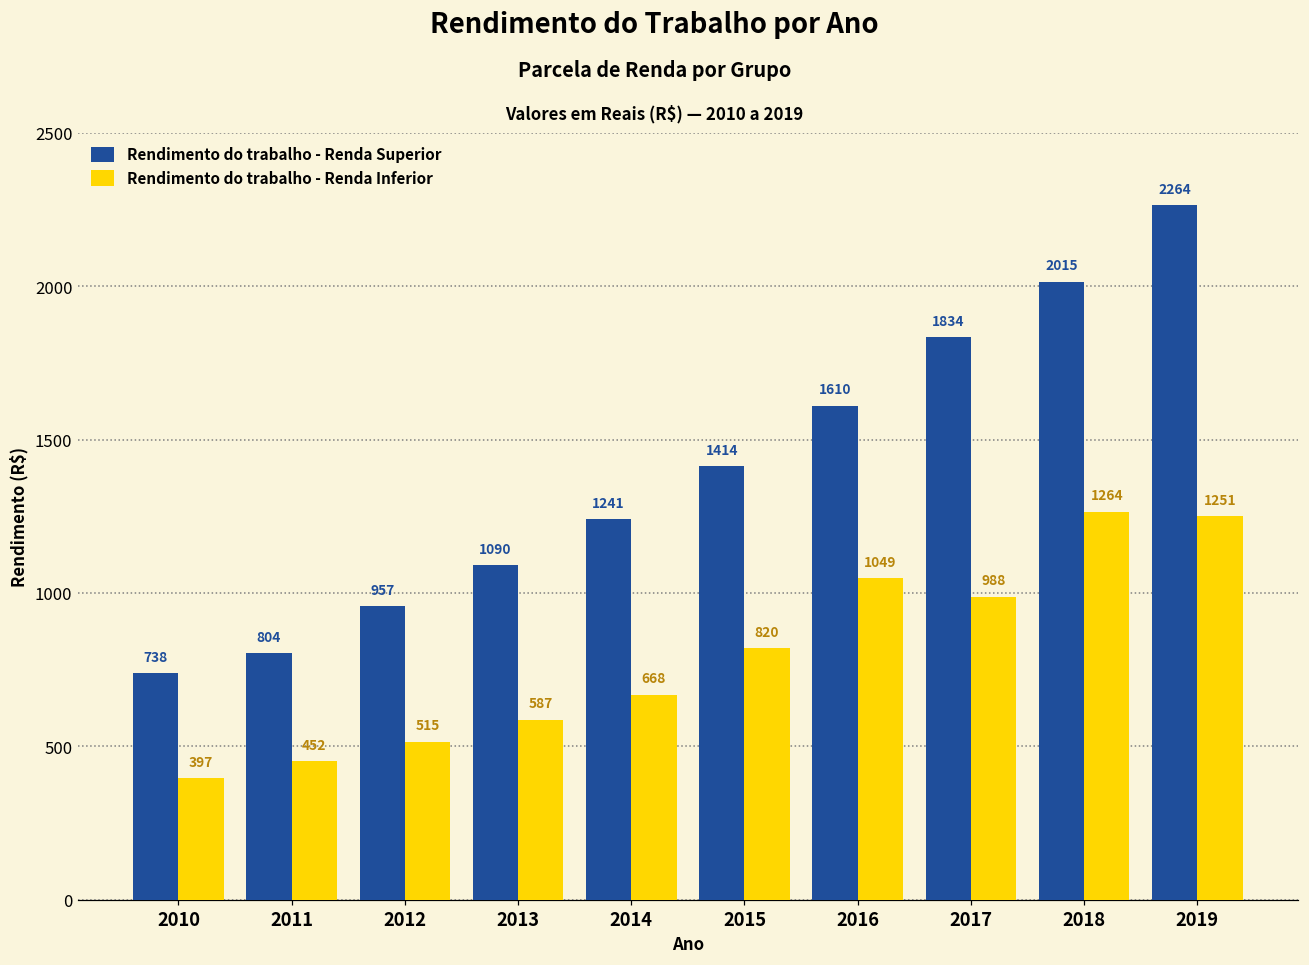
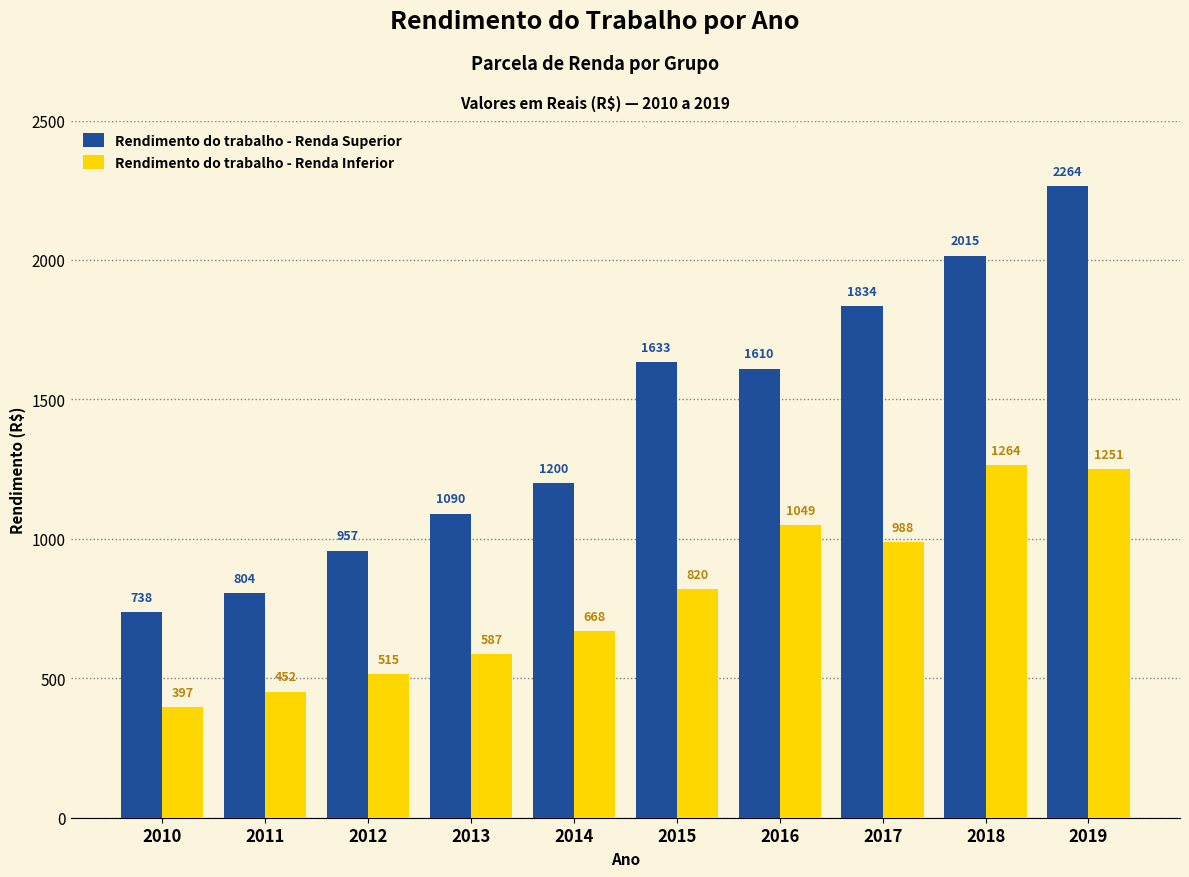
  {
    "Rendimento do trabalho - Renda Superior": {
      "2010": 738,
      "2011": 804,
      "2012": 957,
      "2013": 1090,
-     "2014": 1241,
-     "2015": 1414,
+     "2014": 1200,
+     "2015": 1633,
      "2016": 1610,
      "2017": 1834,
      "2018": 2015,
      "2019": 2264
    },
    "Rendimento do trabalho - Renda Inferior": {
      "2010": 397,
      "2011": 452,
      "2012": 515,
      "2013": 587,
      "2014": 668,
      "2015": 820,
      "2016": 1049,
      "2017": 988,
      "2018": 1264,
      "2019": 1251
    }
  }
